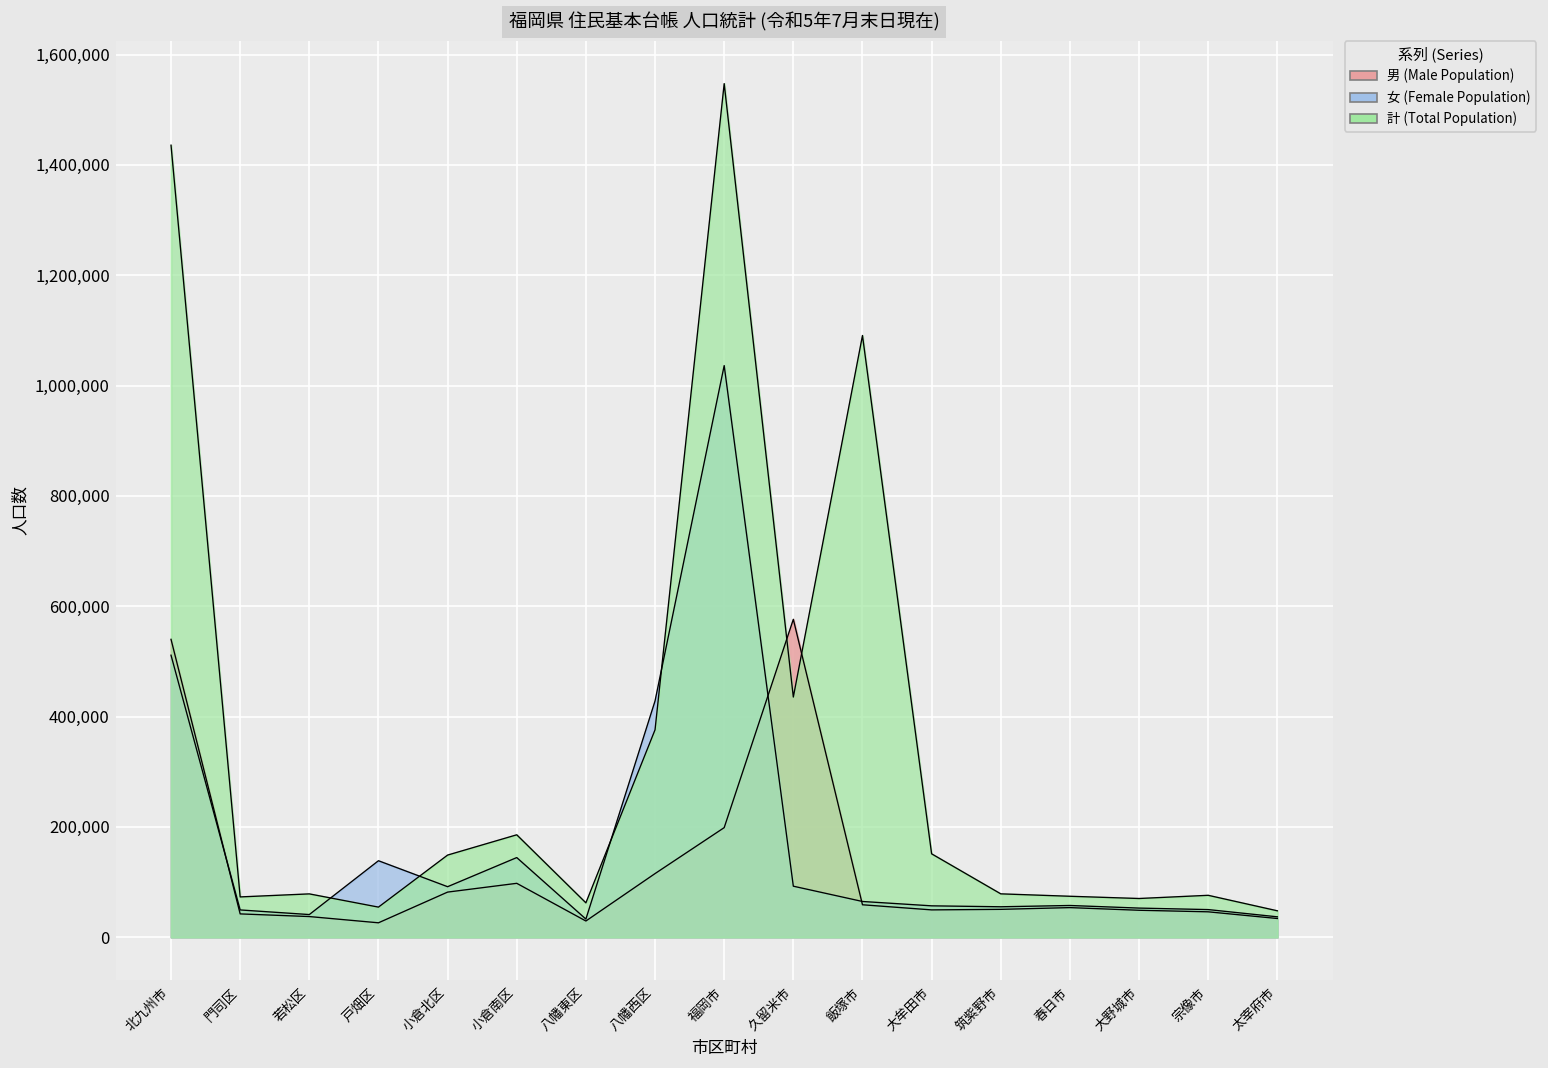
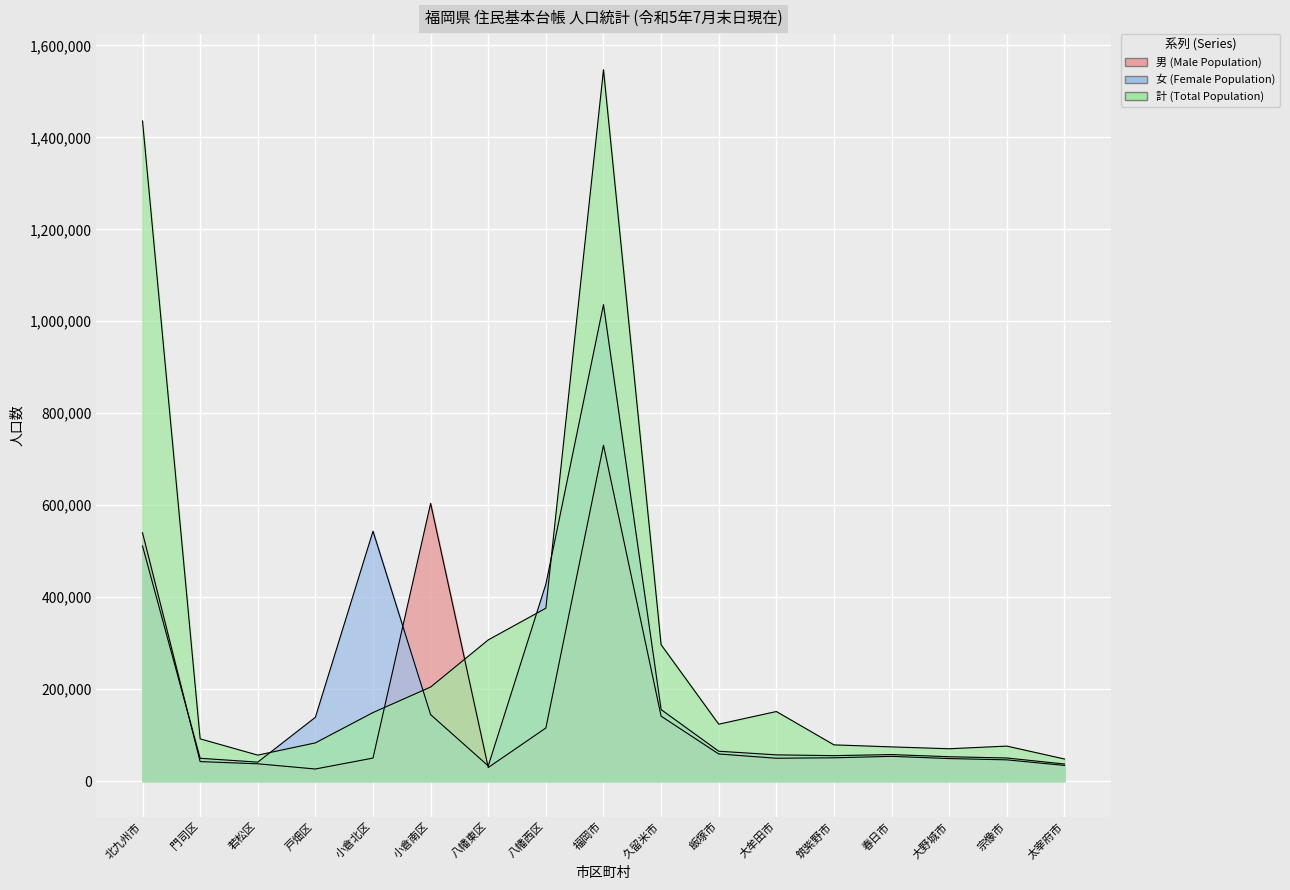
  {
    "男 (Male Population)": {
      "北九州市": "540,000",
      "門司区": "40,000",
      "戸畑区": "30,000",
-     "小倉北区": "80,000",
-     "小倉南区": "100,000",
+     "小倉北区": "50,000",
+     "小倉南区": "600,000",
      "八幡西区": "120,000",
-     "福岡市": "200,000",
-     "久留米市": "580,000",
+     "福岡市": "730,000",
+     "久留米市": "140,000",
      "飯塚市": "60,000",
      "大牟田市": "50,000"
    },
    "女 (Female Population)": {
      "北九州市": "510,000",
      "門司区": "50,000",
      "戸畑区": "140,000",
-     "小倉北区": "90,000",
+     "小倉北区": "540,000",
      "小倉南区": "140,000",
      "八幡西区": "430,000",
      "福岡市": "1,040,000",
-     "久留米市": "90,000",
+     "久留米市": "160,000",
      "飯塚市": "60,000",
      "大牟田市": "60,000"
    },
    "計 (Total Population)": {
      "北九州市": "1,440,000",
-     "門司区": "70,000",
-     "若松区": "80,000",
-     "戸畑区": "50,000",
+     "門司区": "90,000",
+     "若松区": "60,000",
+     "戸畑区": "80,000",
      "小倉北区": "150,000",
-     "小倉南区": "190,000",
-     "八幡東区": "60,000",
+     "小倉南区": "200,000",
+     "八幡東区": "310,000",
      "八幡西区": "380,000",
      "福岡市": "1,550,000",
-     "久留米市": "440,000",
-     "飯塚市": "1,090,000",
+     "久留米市": "300,000",
+     "飯塚市": "120,000",
      "大牟田市": "150,000",
      "筑紫野市": "80,000",
      "春日市": "70,000",
      "大野城市": "70,000",
      "宗像市": "80,000",
      "太宰府市": "50,000"
    }
  }
